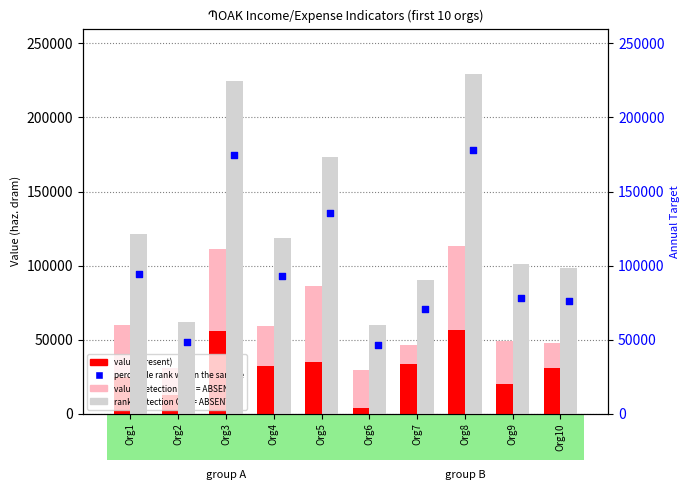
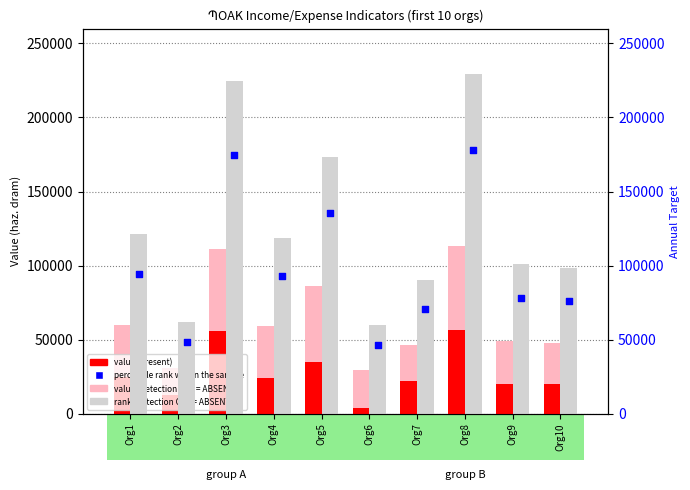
  {
    "value (present)": {
-     "Org4": 32000,
-     "Org7": 34000,
-     "Org10": 31000
+     "Org4": 24000,
+     "Org7": 22000,
+     "Org10": 20000
    }
  }
